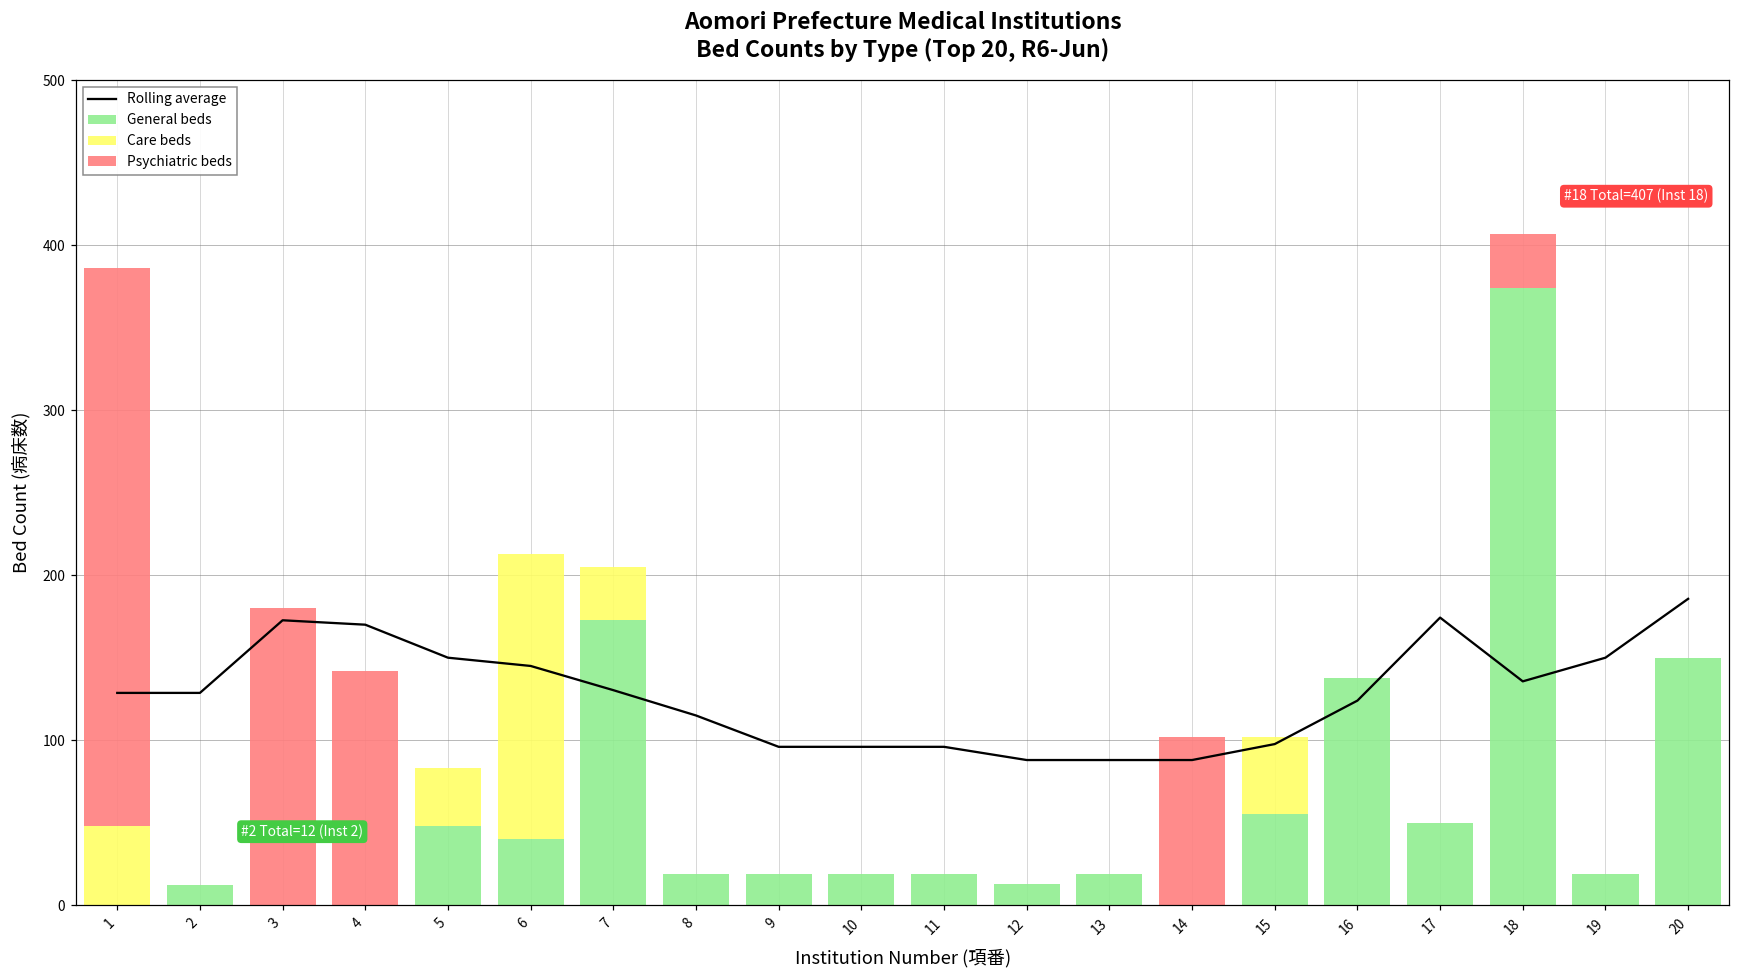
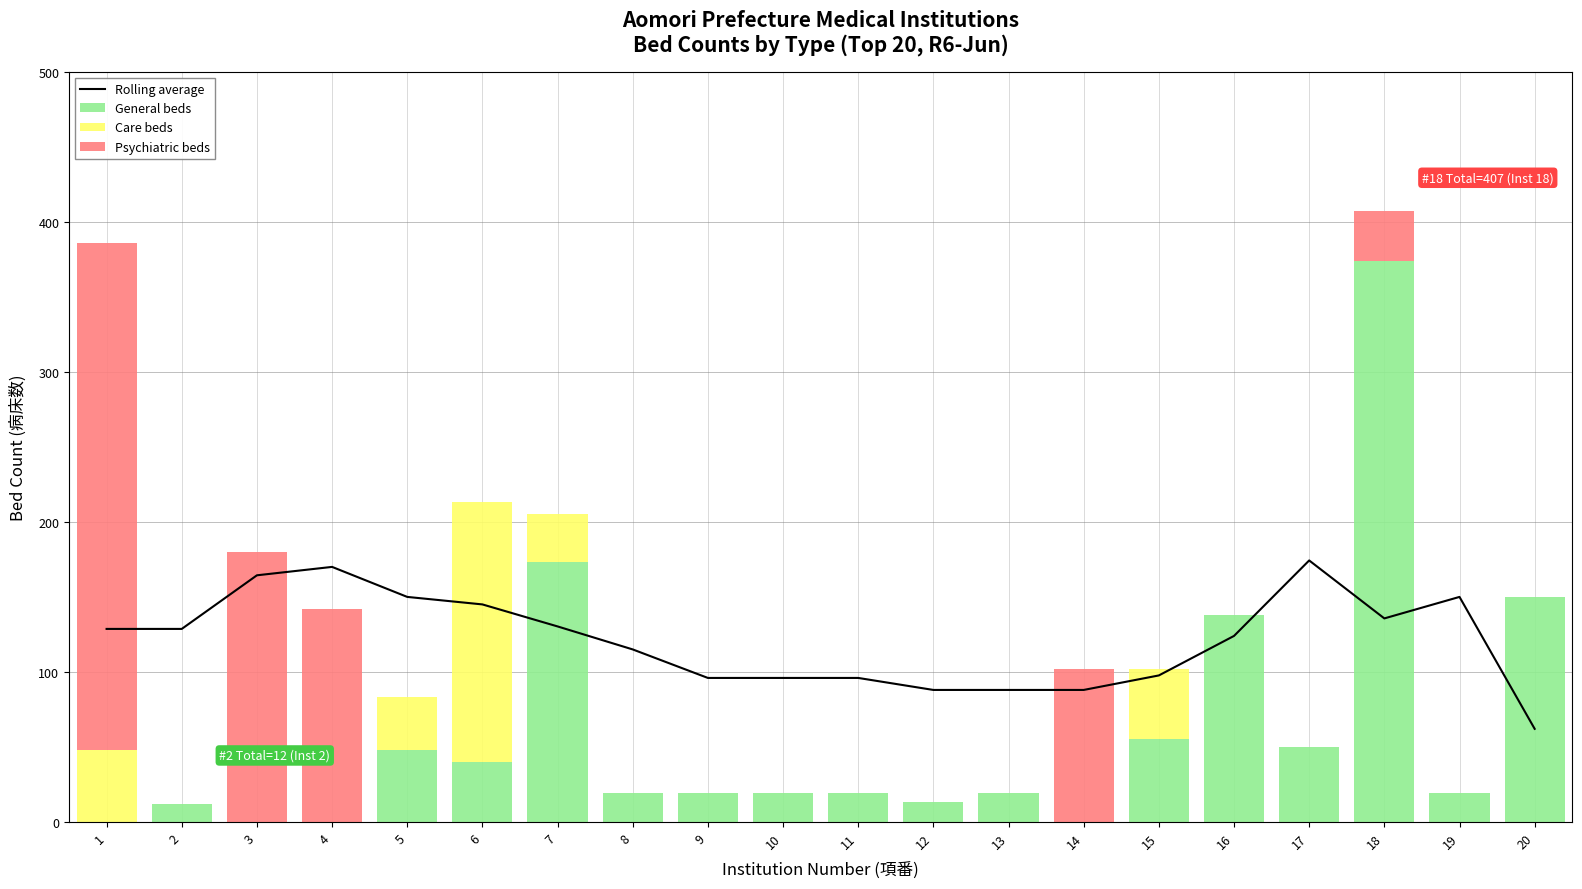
  {
    "Rolling average": {
      "1": 129,
      "2": 129,
-     "3": 173,
+     "3": 164,
      "4": 170,
      "5": 150,
      "6": 145,
      "7": 130,
      "8": 115,
      "9": 96,
      "10": 96,
      "11": 96,
      "12": 88,
      "13": 88,
      "14": 88,
      "15": 98,
      "16": 124,
      "17": 174,
      "18": 136,
      "19": 150,
-     "20": 186
+     "20": 62
    },
    "General beds": {
      "1": 0,
      "2": 12,
      "3": 0,
      "4": 0,
      "5": 48,
      "6": 40,
      "7": 173,
      "8": 19,
      "9": 19,
      "10": 19,
      "11": 19,
      "12": 13,
      "13": 19,
      "14": 0,
      "15": 55,
      "16": 138,
      "17": 50,
      "18": 374,
      "19": 19,
      "20": 150
    },
    "Care beds": {
      "1": 48,
      "2": 0,
      "3": 0,
      "4": 0,
      "5": 35,
      "6": 173,
      "7": 32,
      "8": 0,
      "9": 0,
      "10": 0,
      "11": 0,
      "12": 0,
      "13": 0,
      "14": 0,
      "15": 47,
      "16": 0,
      "17": 0,
      "18": 0,
      "19": 0,
      "20": 0
    },
    "Psychiatric beds": {
      "1": 338,
      "2": 0,
      "4": 142,
      "5": 0,
      "6": 0,
      "7": 0,
      "8": 0,
      "9": 0,
      "10": 0,
      "11": 0,
      "12": 0,
      "13": 0,
      "14": 102,
      "15": 0,
      "16": 0,
      "17": 0,
      "18": 33,
      "19": 0,
      "20": 0
    }
  }
